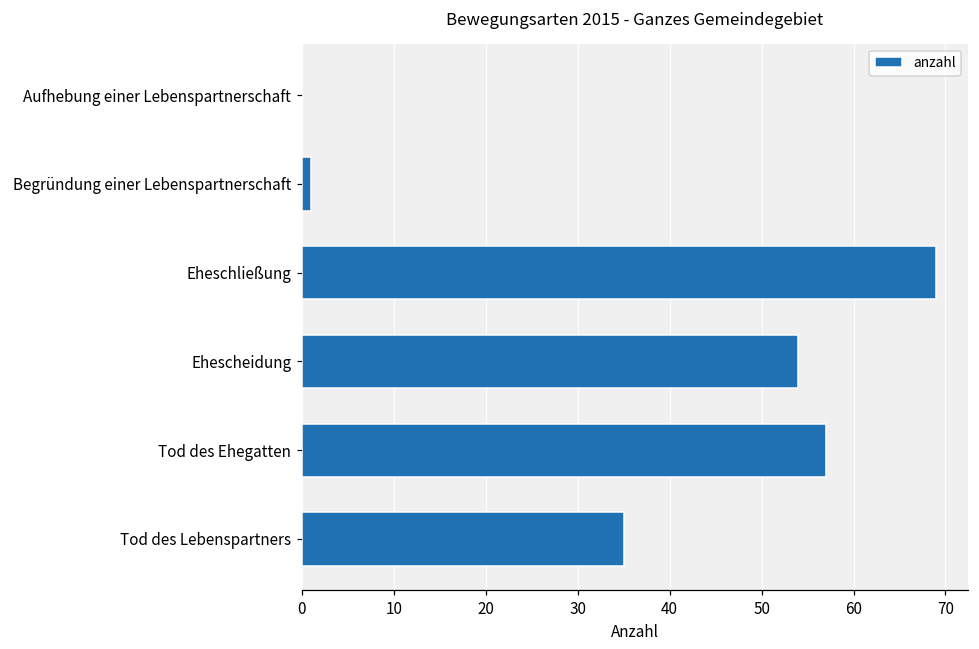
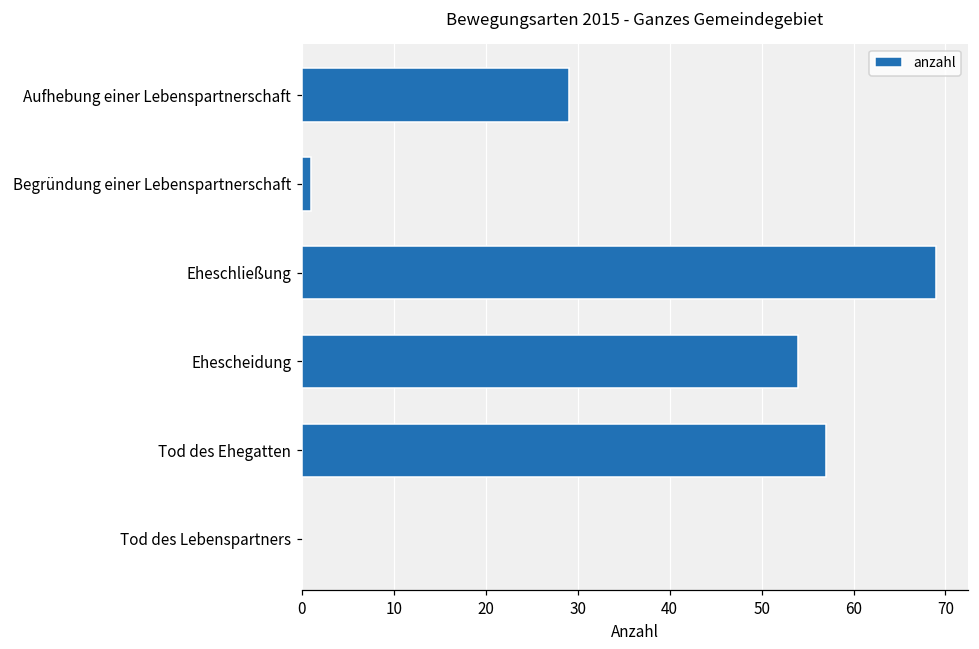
  {
-   "Aufhebung einer Lebenspartnerschaft": 0,
+   "Aufhebung einer Lebenspartnerschaft": 29,
    "Begründung einer Lebenspartnerschaft": 1,
    "Eheschließung": 69,
    "Ehescheidung": 54,
    "Tod des Ehegatten": 57,
-   "Tod des Lebenspartners": 35
+   "Tod des Lebenspartners": 0
  }
